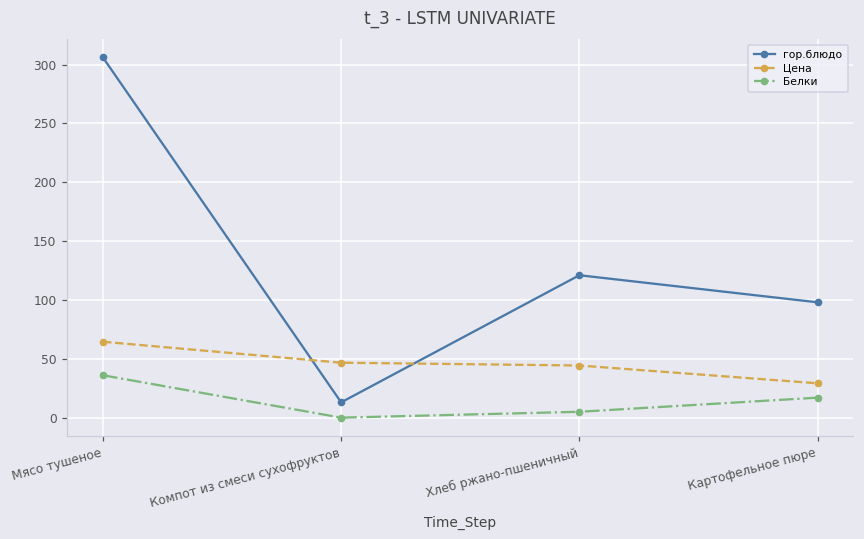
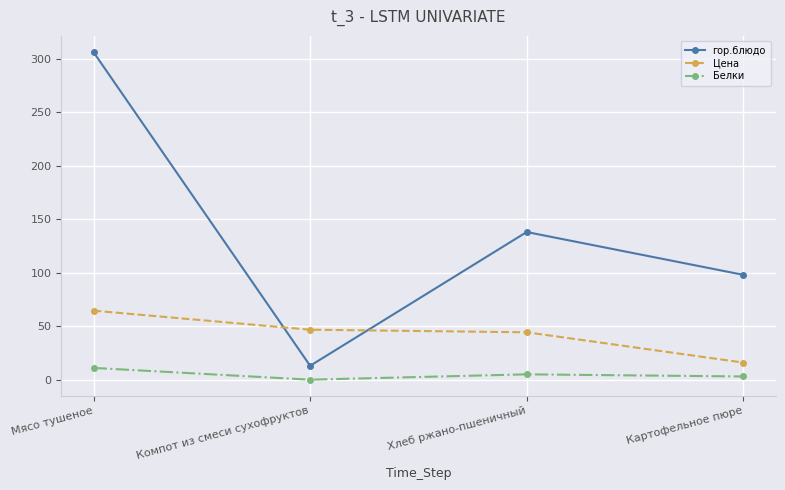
  {
    "гор.блюдо": {
      "Мясо тушеное": 306,
      "Компот из смеси сухофруктов": 13,
-     "Хлеб ржано-пшеничный": 121,
+     "Хлеб ржано-пшеничный": 138,
      "Картофельное пюре": 98
    },
    "Цена": {
      "Мясо тушеное": 65,
      "Компот из смеси сухофруктов": 47,
      "Хлеб ржано-пшеничный": 44,
-     "Картофельное пюре": 29
+     "Картофельное пюре": 16
    },
    "Белки": {
-     "Мясо тушеное": 36,
+     "Мясо тушеное": 11,
      "Компот из смеси сухофруктов": 0,
      "Хлеб ржано-пшеничный": 5,
-     "Картофельное пюре": 17
+     "Картофельное пюре": 3
    }
  }
